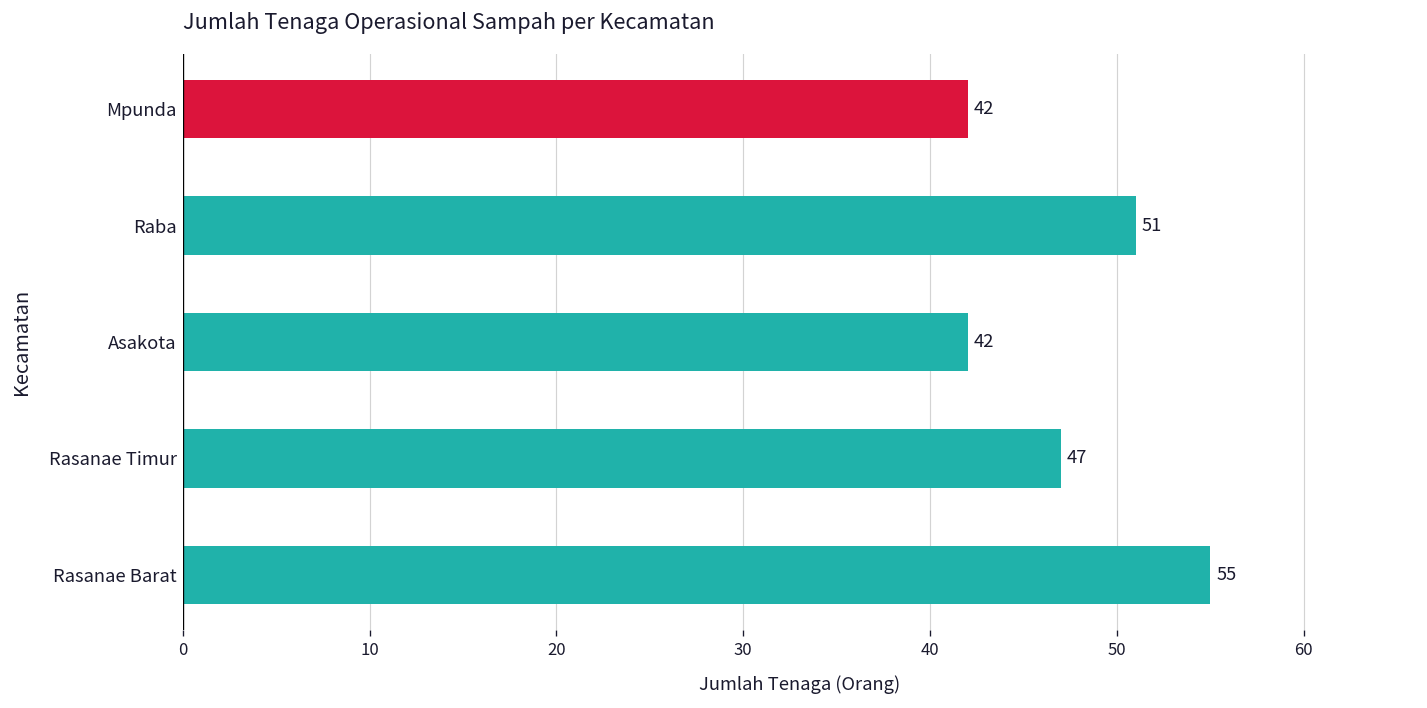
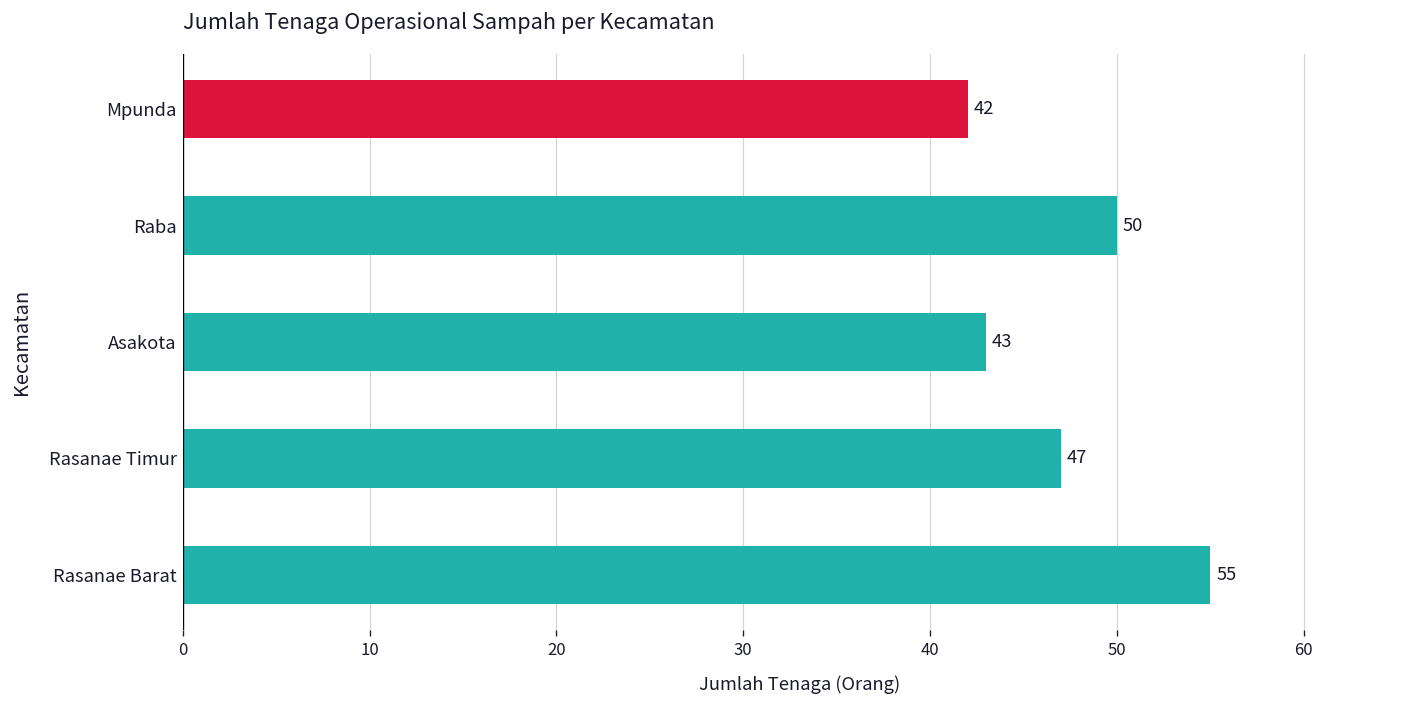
  {
    "Mpunda": 42,
-   "Raba": 51,
-   "Asakota": 42,
+   "Raba": 50,
+   "Asakota": 43,
    "Rasanae Timur": 47,
    "Rasanae Barat": 55
  }
